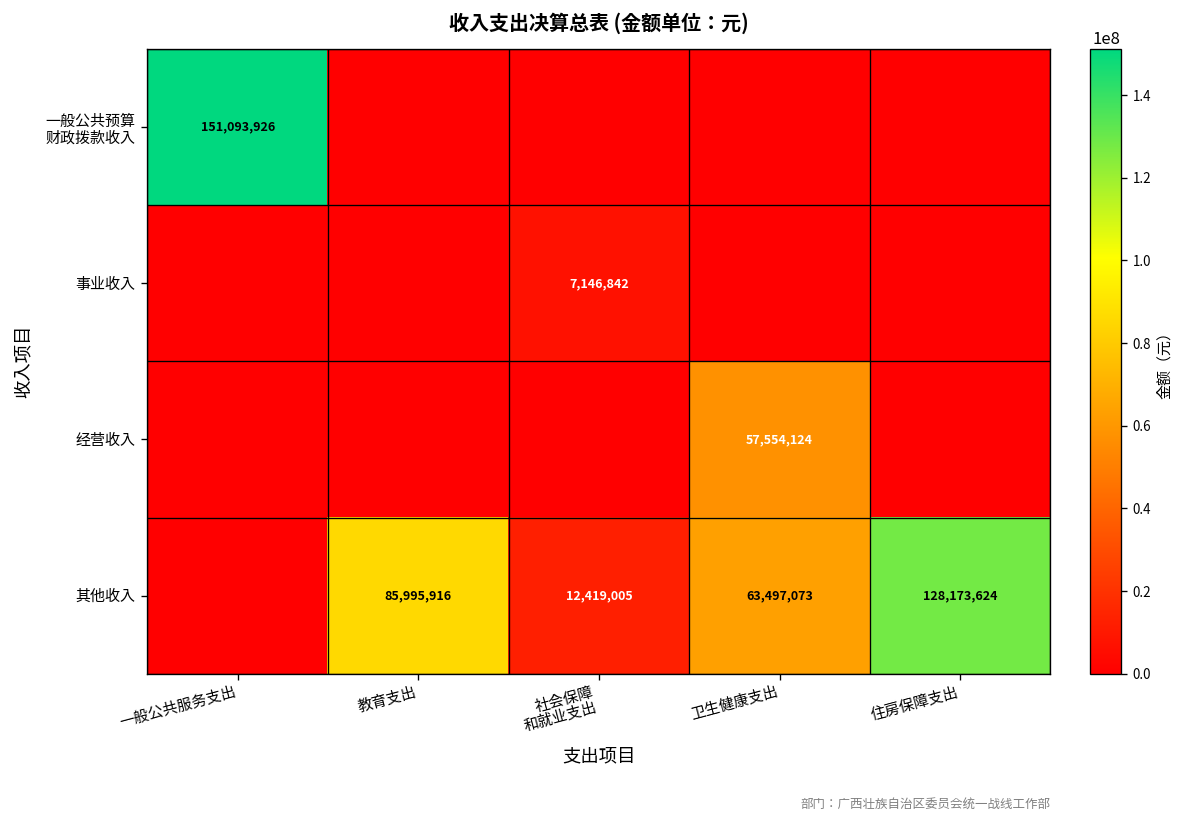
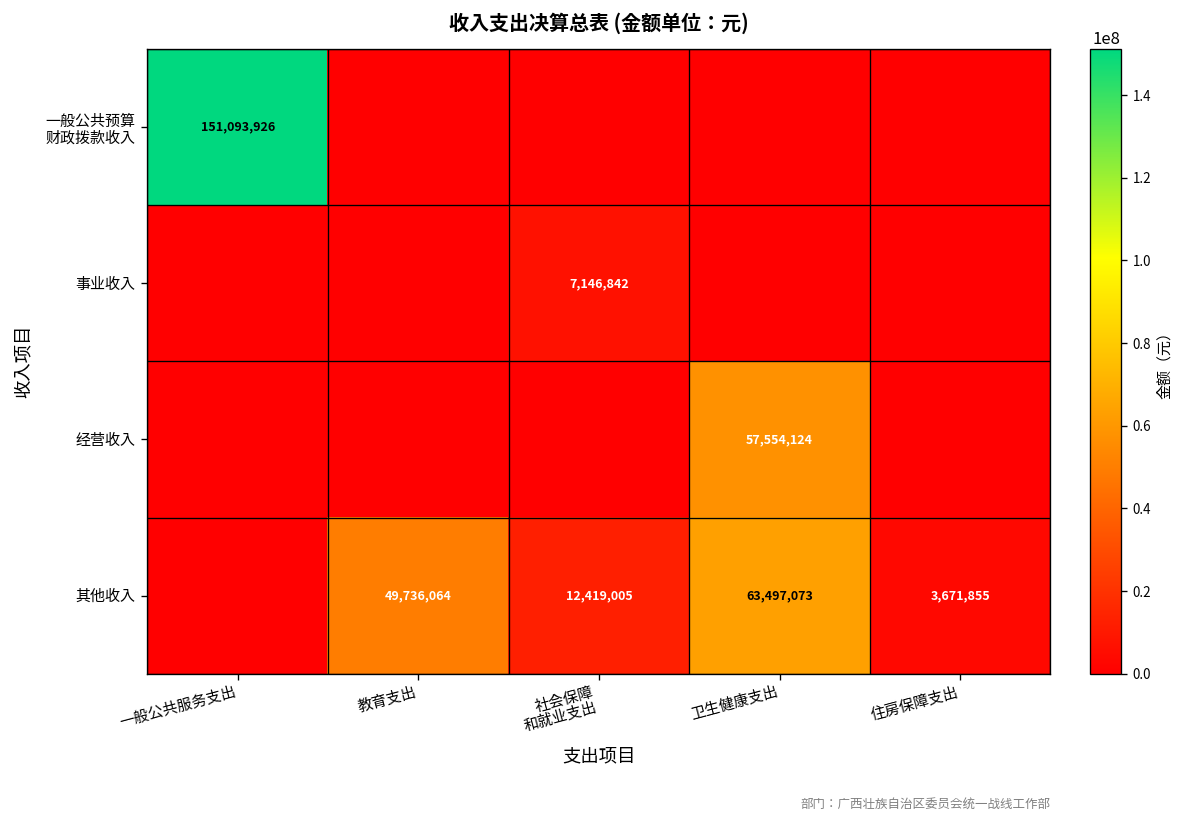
  {
    "一般公共预算 财政拨款收入": {
      "一般公共服务支出": "151,093,926"
    },
    "事业收入": {
      "社会保障 和就业支出": "7,146,842"
    },
    "经营收入": {
      "卫生健康支出": "57,554,124"
    },
    "其他收入": {
-     "教育支出": "85,995,916",
+     "教育支出": "49,736,064",
      "社会保障 和就业支出": "12,419,005",
      "卫生健康支出": "63,497,073",
-     "住房保障支出": "128,173,624"
+     "住房保障支出": "3,671,855"
    }
  }
